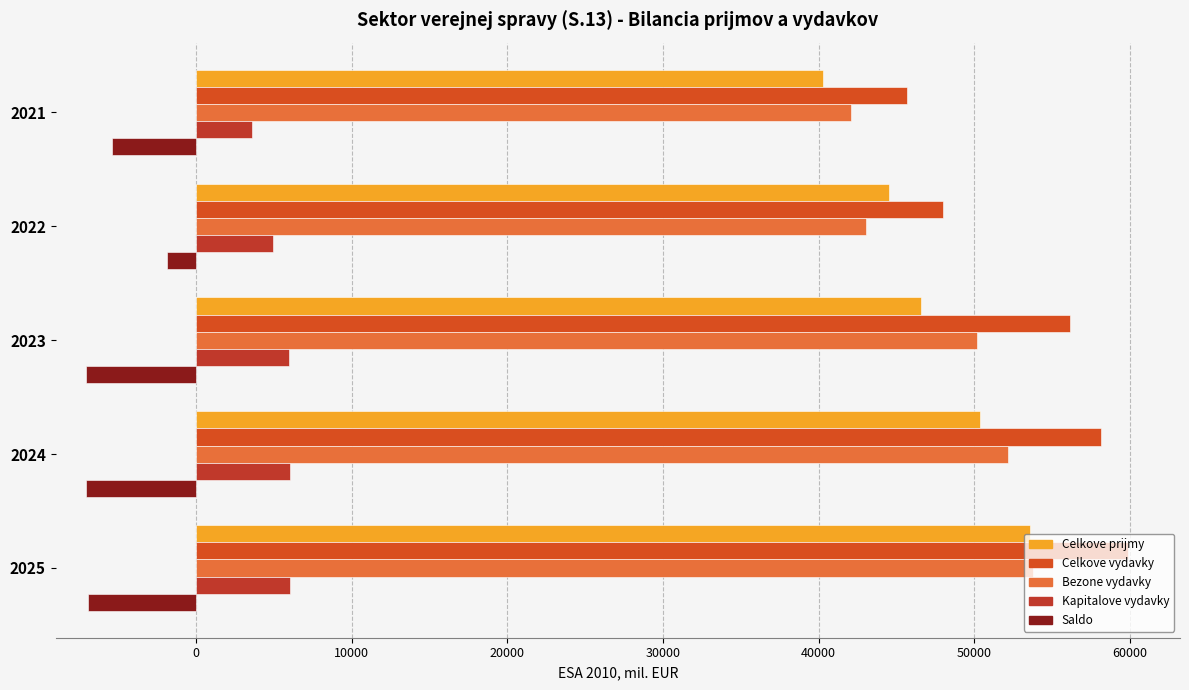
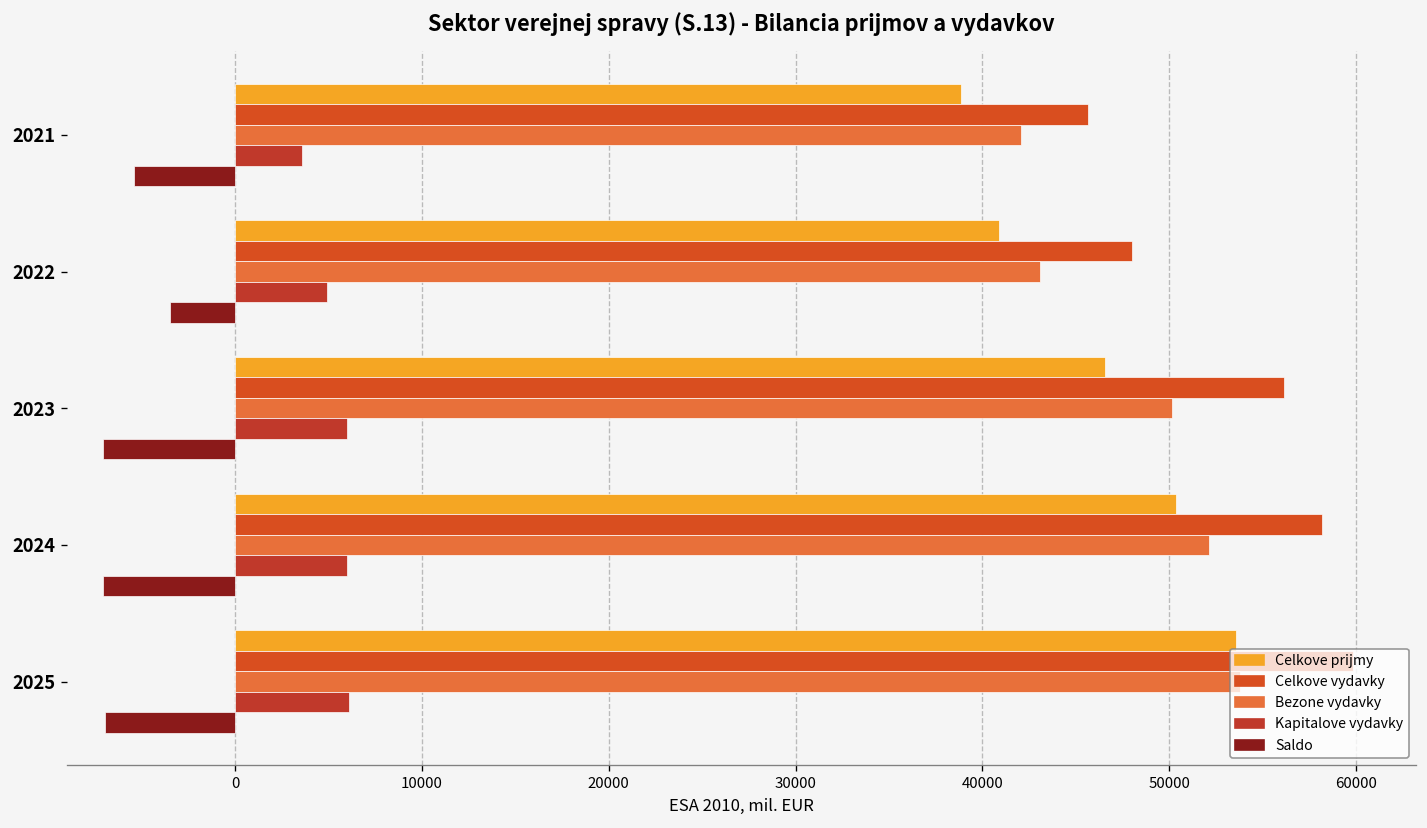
  {
    "Celkove prijmy": {
-     "2021": 40300,
-     "2022": 44500,
+     "2021": 38800,
+     "2022": 40900,
      "2023": 46500,
      "2024": 50300
    },
    "Saldo": {
      "2021": -5400,
-     "2022": -1800,
+     "2022": -3500,
      "2023": -7100,
      "2024": -7000,
      "2025": -6900
    }
  }
